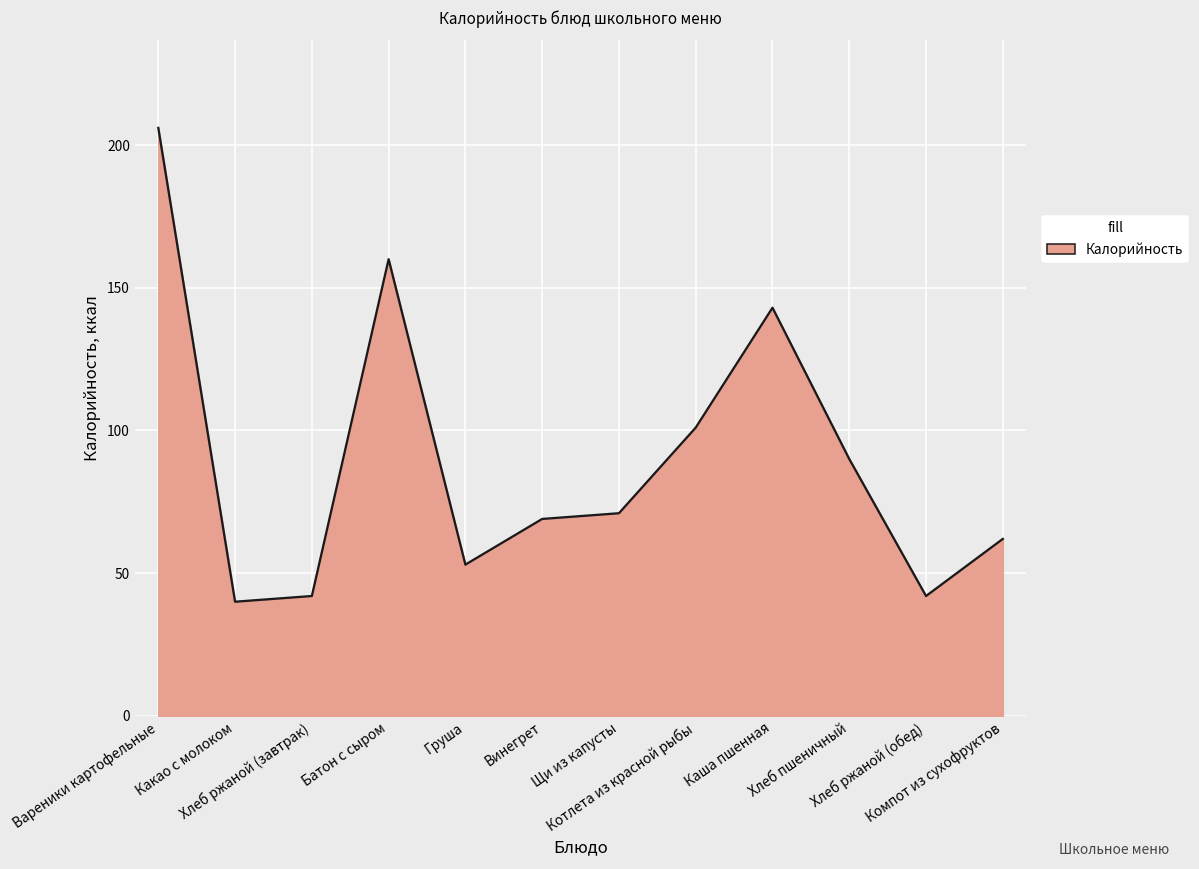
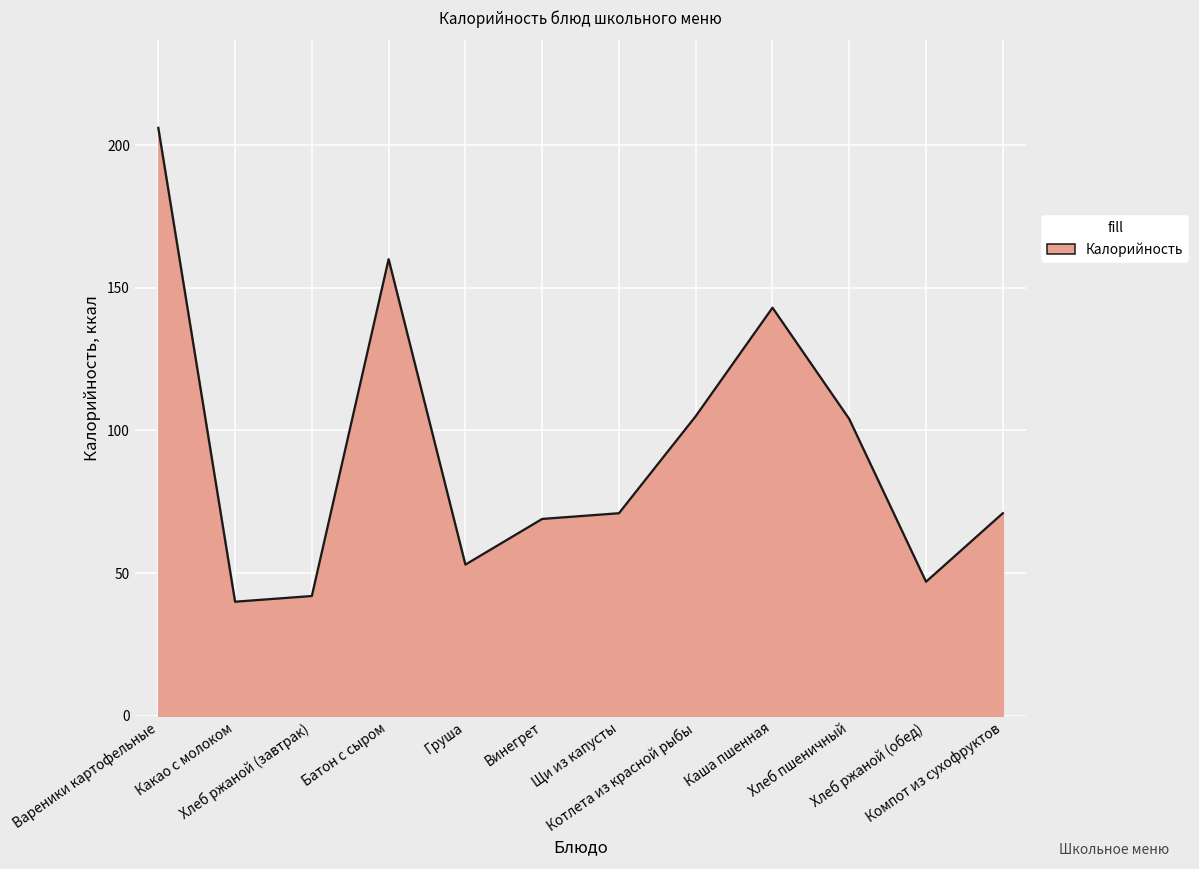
  {
    "Вареники картофельные": 206,
    "Какао с молоком": 40,
    "Хлеб ржаной (завтрак)": 42,
    "Батон с сыром": 160,
    "Груша": 53,
    "Винегрет": 69,
    "Щи из капусты": 71,
-   "Котлета из красной рыбы": 101,
+   "Котлета из красной рыбы": 105,
    "Каша пшенная": 143,
-   "Хлеб пшеничный": 90,
-   "Хлеб ржаной (обед)": 42,
-   "Компот из сухофруктов": 62
+   "Хлеб пшеничный": 104,
+   "Хлеб ржаной (обед)": 47,
+   "Компот из сухофруктов": 71
  }
